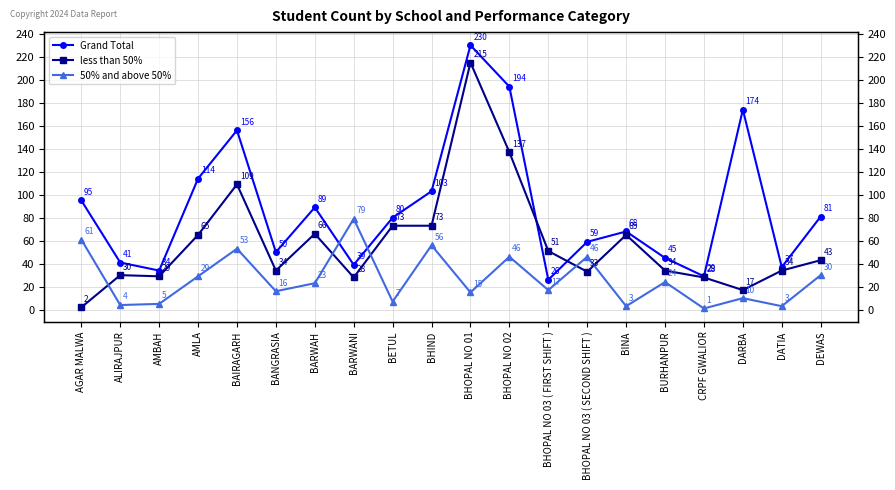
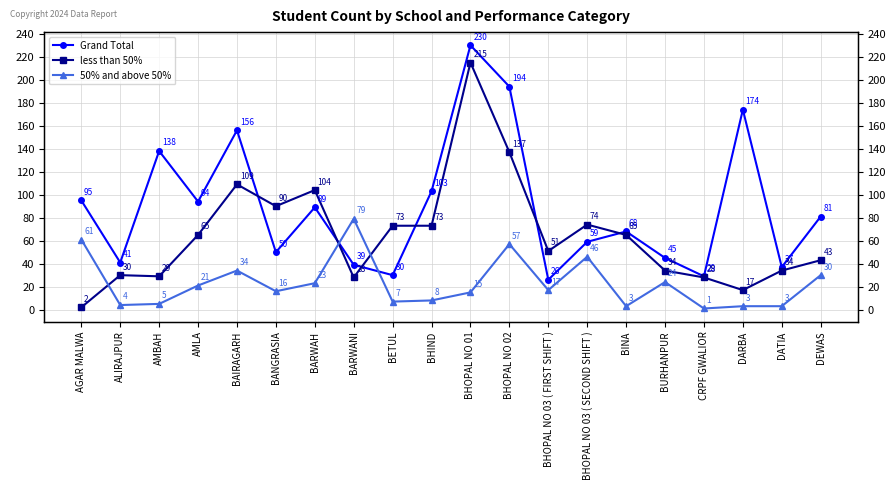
  {
    "Grand Total": {
      "AGAR MALWA": 95,
      "ALIRAJPUR": 41,
-     "AMBAH": 34,
-     "AMLA": 114,
+     "AMBAH": 138,
+     "AMLA": 94,
      "BAIRAGARH": 156,
      "BANGRASIA": 50,
      "BARWAH": 89,
      "BARWANI": 39,
-     "BETUL": 80,
+     "BETUL": 30,
      "BHIND": 103,
      "BHOPAL NO 01": 230,
      "BHOPAL NO 02": 194,
      "BHOPAL NO 03 ( FIRST SHIFT )": 26,
      "BHOPAL NO 03 ( SECOND SHIFT )": 59,
      "BURHANPUR": 45,
      "DARBA": 174,
      "DEWAS": 81
    },
    "less than 50%": {
      "AGAR MALWA": 2,
      "ALIRAJPUR": 30,
      "AMLA": 65,
      "BAIRAGARH": 109,
-     "BANGRASIA": 34,
-     "BARWAH": 66,
+     "BANGRASIA": 90,
+     "BARWAH": 104,
      "BARWANI": 28,
      "BETUL": 73,
      "BHIND": 73,
      "BHOPAL NO 01": 215,
      "BHOPAL NO 02": 137,
      "BHOPAL NO 03 ( FIRST SHIFT )": 51,
-     "BHOPAL NO 03 ( SECOND SHIFT )": 33,
+     "BHOPAL NO 03 ( SECOND SHIFT )": 74,
      "BURHANPUR": 34,
      "DARBA": 17,
      "DEWAS": 43
    },
    "50% and above 50%": {
      "AGAR MALWA": 61,
      "ALIRAJPUR": 4,
      "AMBAH": 5,
-     "AMLA": 29,
-     "BAIRAGARH": 53,
+     "AMLA": 21,
+     "BAIRAGARH": 34,
      "BANGRASIA": 16,
      "BARWAH": 23,
      "BARWANI": 79,
      "BETUL": 7,
-     "BHIND": 56,
+     "BHIND": 8,
      "BHOPAL NO 01": 15,
-     "BHOPAL NO 02": 46,
+     "BHOPAL NO 02": 57,
      "BHOPAL NO 03 ( FIRST SHIFT )": 17,
      "BHOPAL NO 03 ( SECOND SHIFT )": 46,
      "BINA": 3,
      "BURHANPUR": 24,
      "CRPF GWALIOR": 1,
-     "DARBA": 10,
+     "DARBA": 3,
      "DATIA": 3,
      "DEWAS": 30
    }
  }
